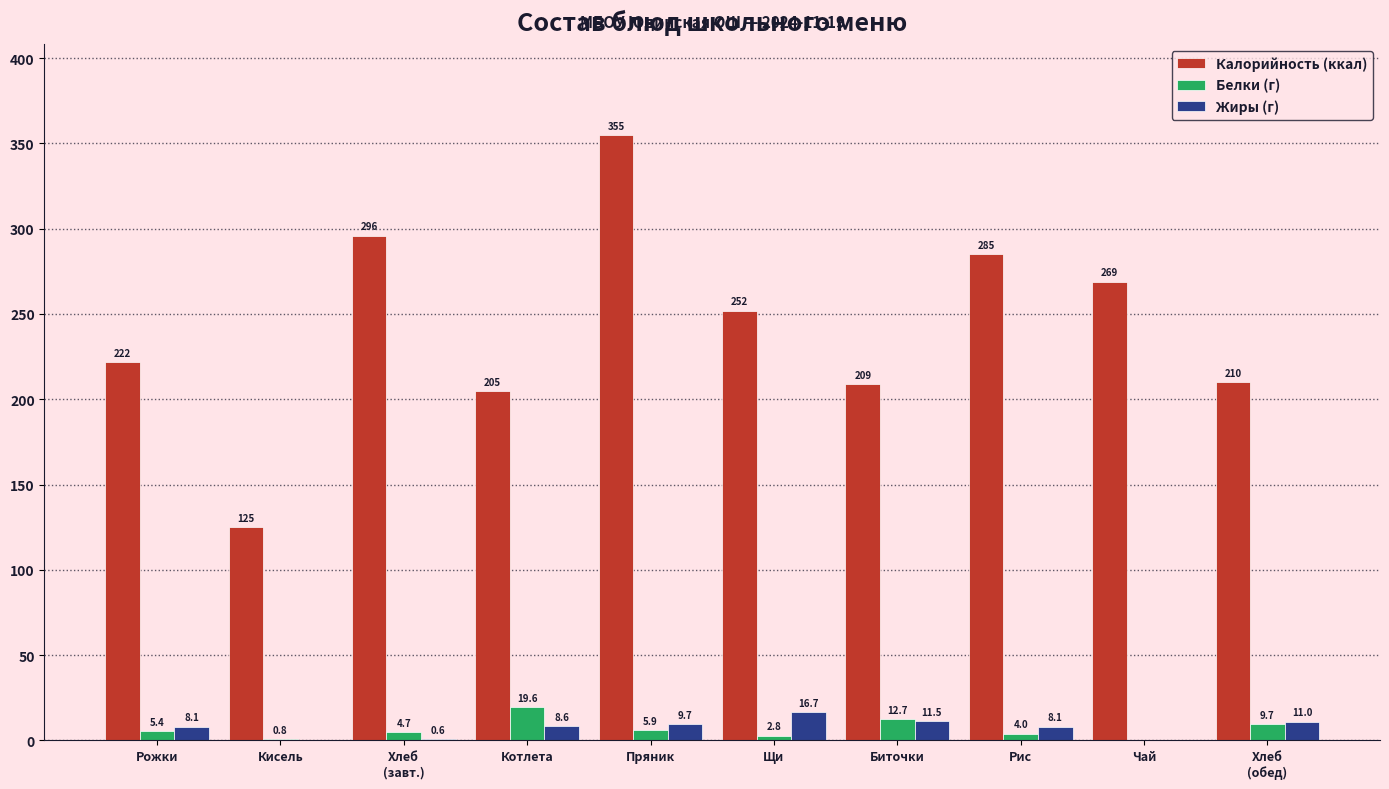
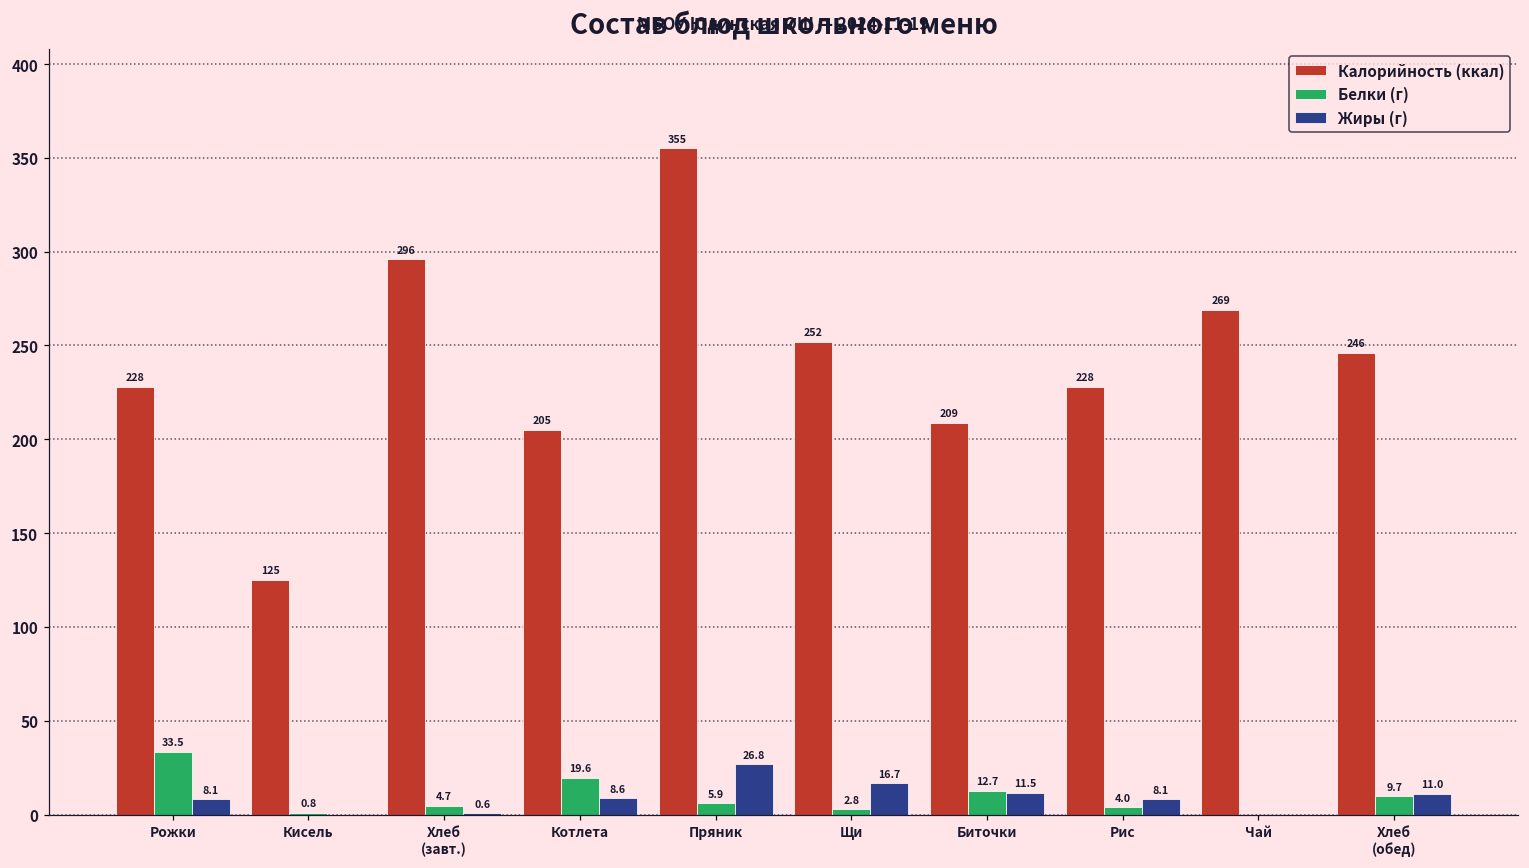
  {
    "Калорийность (ккал)": {
-     "Рожки": 222,
+     "Рожки": 228,
      "Кисель": 125,
      "Хлеб (завт.)": 296,
      "Котлета": 205,
      "Пряник": 355,
      "Щи": 252,
      "Биточки": 209,
-     "Рис": 285,
+     "Рис": 228,
      "Чай": 269,
-     "Хлеб (обед)": 210
+     "Хлеб (обед)": 246
    },
    "Белки (г)": {
-     "Рожки": 5.4,
+     "Рожки": 33.5,
      "Кисель": 0.8,
      "Хлеб (завт.)": 4.7,
      "Котлета": 19.6,
      "Пряник": 5.9,
      "Щи": 2.8,
      "Биточки": 12.7,
      "Рис": 4.0,
      "Хлеб (обед)": 9.7
    },
    "Жиры (г)": {
      "Рожки": 8.1,
      "Хлеб (завт.)": 0.6,
      "Котлета": 8.6,
-     "Пряник": 9.7,
+     "Пряник": 26.8,
      "Щи": 16.7,
      "Биточки": 11.5,
      "Рис": 8.1,
      "Хлеб (обед)": 11.0
    }
  }
